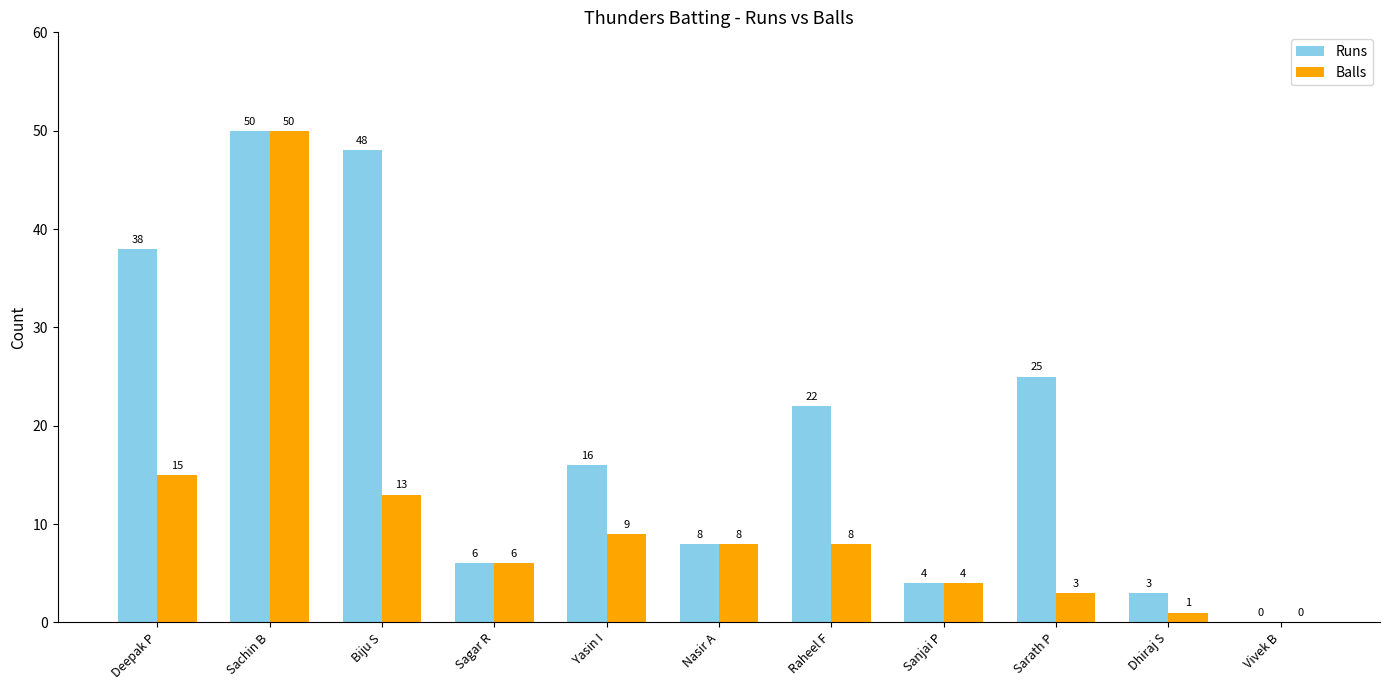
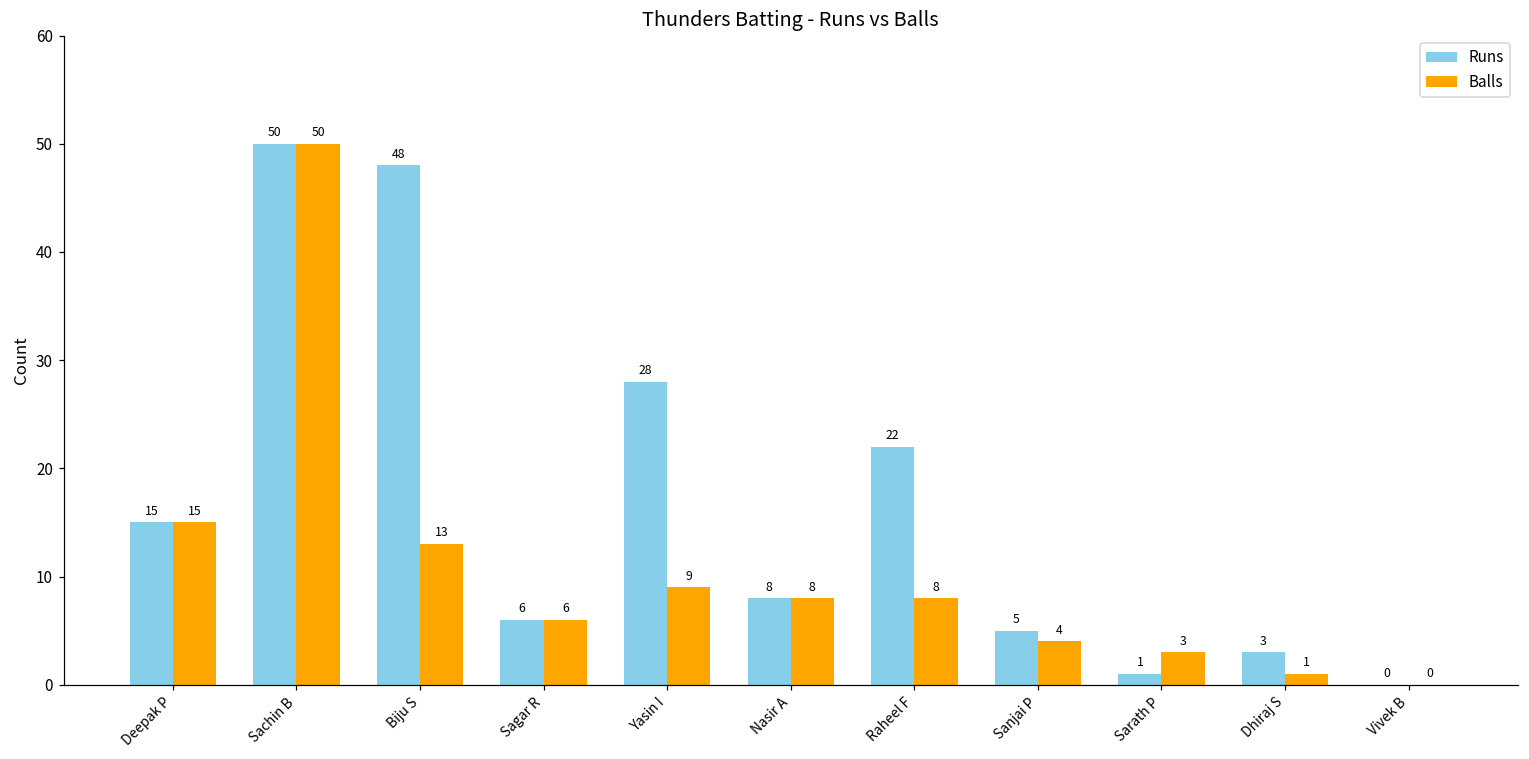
  {
    "Runs": {
-     "Deepak P": 38,
+     "Deepak P": 15,
      "Sachin B": 50,
      "Biju S": 48,
      "Sagar R": 6,
-     "Yasin I": 16,
+     "Yasin I": 28,
      "Nasir A": 8,
      "Raheel F": 22,
-     "Sanjai P": 4,
-     "Sarath P": 25,
+     "Sanjai P": 5,
+     "Sarath P": 1,
      "Dhiraj S": 3,
      "Vivek B": 0
    },
    "Balls": {
      "Deepak P": 15,
      "Sachin B": 50,
      "Biju S": 13,
      "Sagar R": 6,
      "Yasin I": 9,
      "Nasir A": 8,
      "Raheel F": 8,
      "Sanjai P": 4,
      "Sarath P": 3,
      "Dhiraj S": 1,
      "Vivek B": 0
    }
  }
